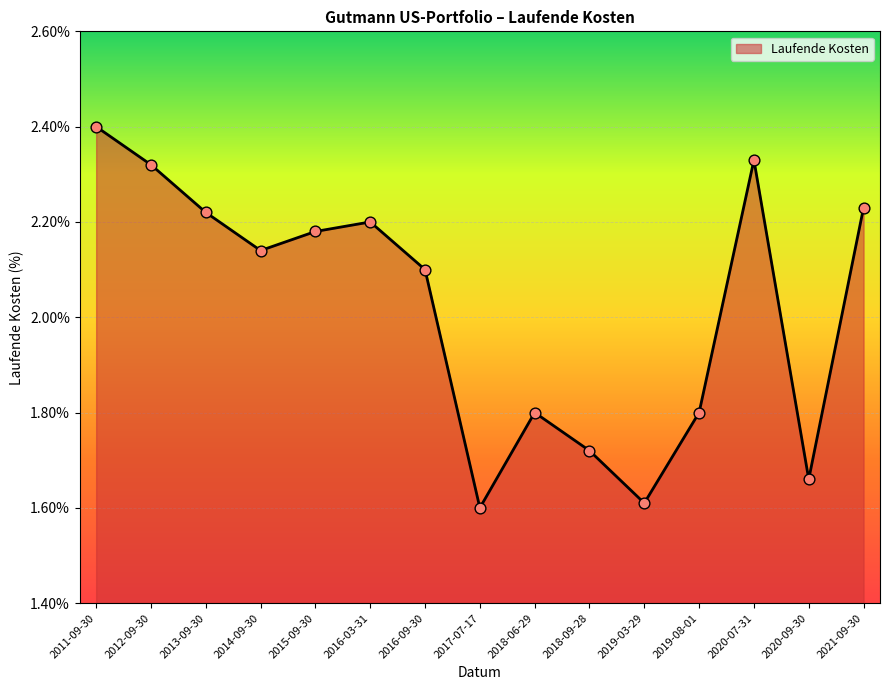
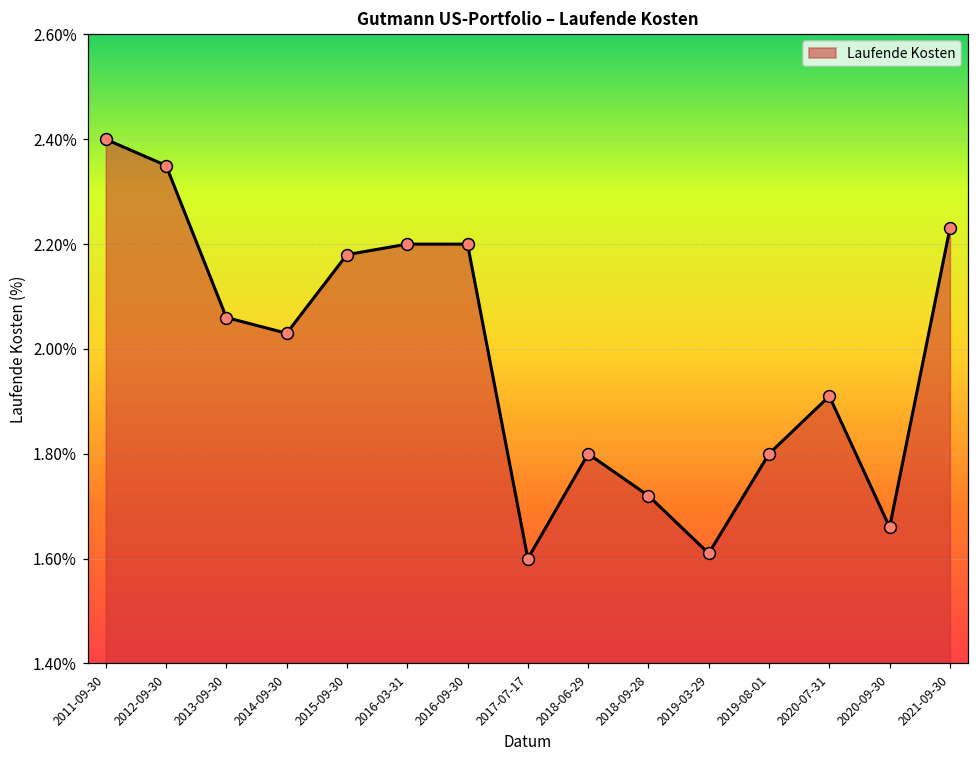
  {
    "2011-09-30": "2.40%",
-   "2012-09-30": "2.32%",
-   "2013-09-30": "2.22%",
-   "2014-09-30": "2.14%",
+   "2012-09-30": "2.35%",
+   "2013-09-30": "2.06%",
+   "2014-09-30": "2.03%",
    "2015-09-30": "2.18%",
    "2016-03-31": "2.20%",
-   "2016-09-30": "2.1%",
+   "2016-09-30": "2.2%",
    "2017-07-17": "1.60%",
    "2018-06-29": "1.80%",
    "2018-09-28": "1.72%",
    "2019-03-29": "1.61%",
    "2019-08-01": "1.80%",
-   "2020-07-31": "2.33%",
+   "2020-07-31": "1.91%",
    "2020-09-30": "1.66%",
    "2021-09-30": "2.23%"
  }
